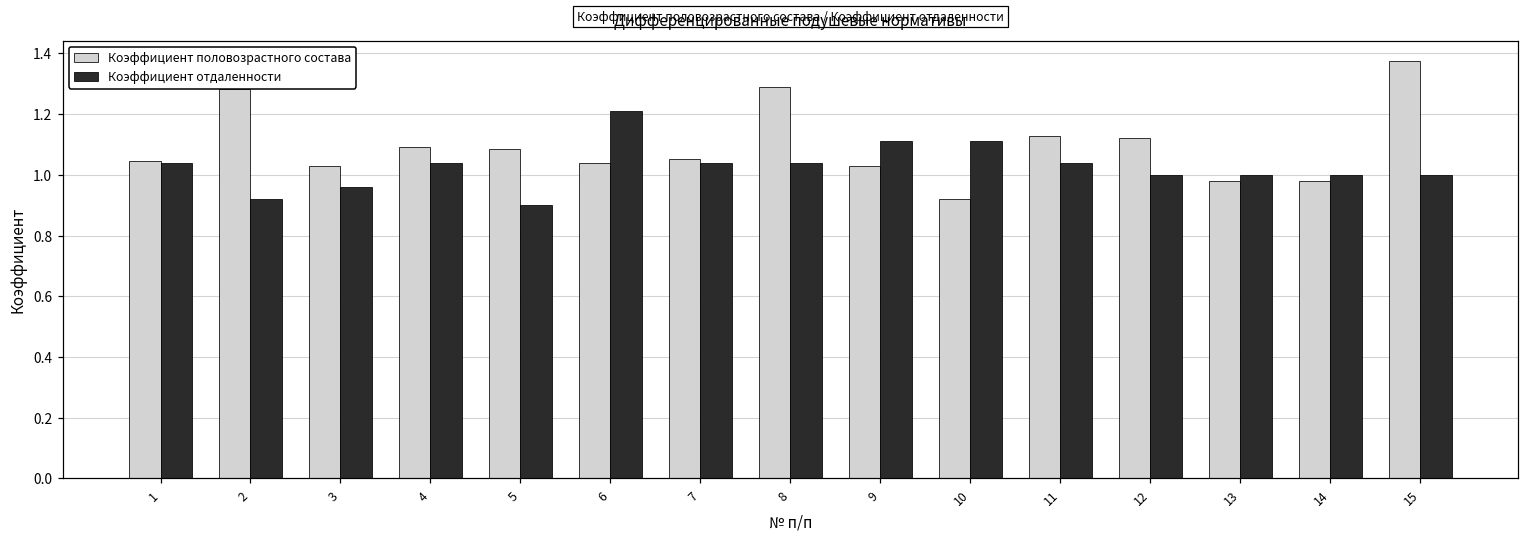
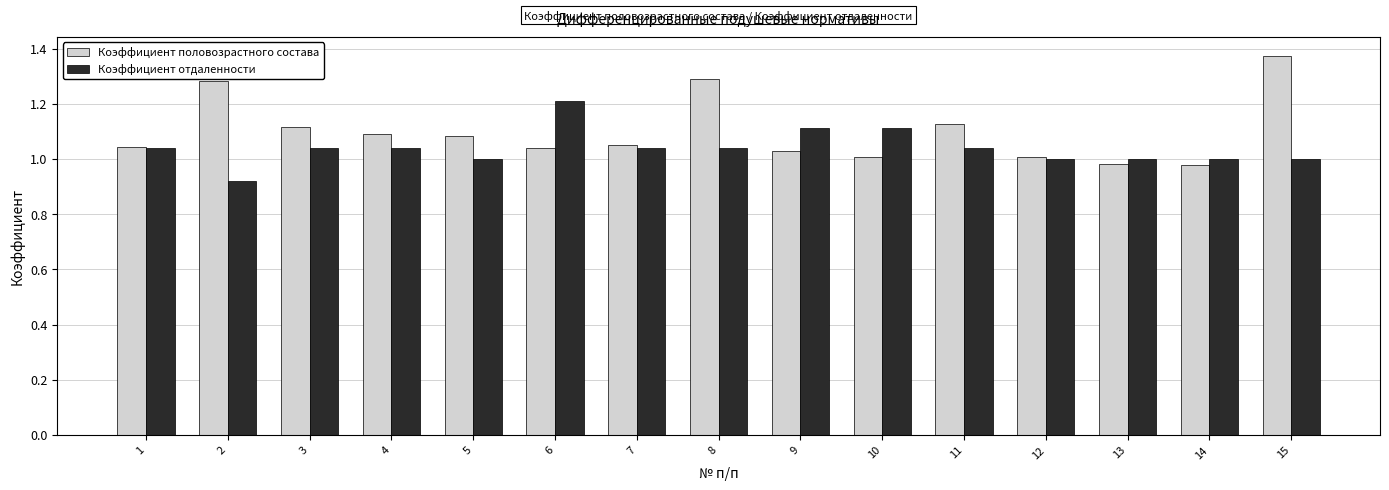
  {
    "Коэффициент половозрастного состава": {
      "1": 1.04,
      "2": 1.28,
-     "3": 1.03,
+     "3": 1.12,
      "4": 1.09,
      "5": 1.08,
      "6": 1.04,
      "7": 1.05,
      "8": 1.29,
      "9": 1.03,
-     "10": 0.92,
+     "10": 1.01,
      "11": 1.13,
-     "12": 1.12,
+     "12": 1.01,
      "13": 0.98,
      "14": 0.98,
      "15": 1.37
    },
    "Коэффициент отдаленности": {
      "1": 1.04,
      "2": 0.92,
-     "3": 0.96,
+     "3": 1.04,
      "4": 1.04,
-     "5": 0.9,
+     "5": 1.0,
      "6": 1.21,
      "7": 1.04,
      "8": 1.04,
      "9": 1.11,
      "10": 1.11,
      "11": 1.04,
      "12": 1.00,
      "13": 1.00,
      "14": 1.00,
      "15": 1.00
    }
  }
